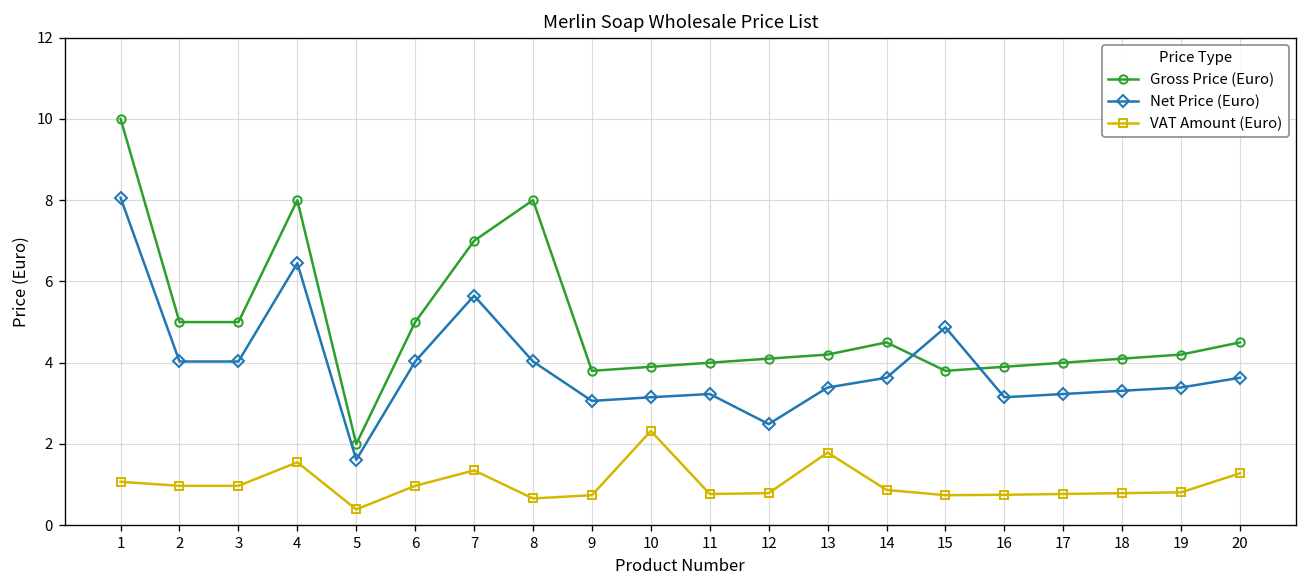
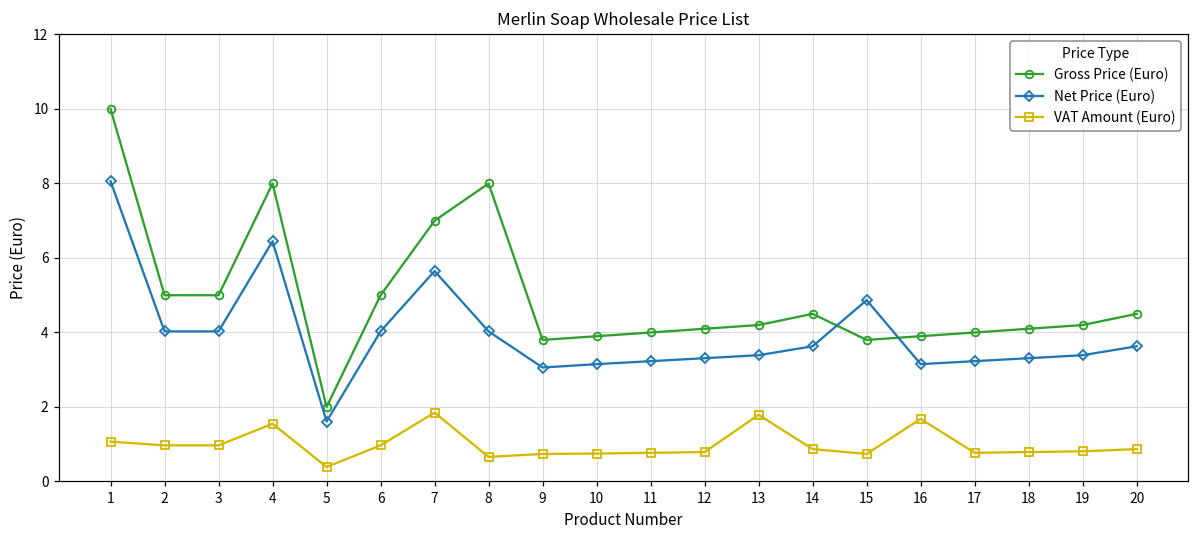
  {
    "Gross Price (Euro)": {
      "1": 10.0,
      "2": 5.0,
      "3": 5.0,
      "4": 8.0,
      "5": 2.0,
      "6": 5.0,
      "7": 7.0,
      "8": 8.0,
      "9": 3.8,
      "10": 3.9,
      "11": 4.0,
      "12": 4.1,
      "13": 4.2,
      "14": 4.5,
      "15": 3.8,
      "16": 3.9,
      "17": 4.0,
      "18": 4.1,
      "19": 4.2,
      "20": 4.5
    },
    "Net Price (Euro)": {
      "1": 8.1,
      "2": 4.0,
      "3": 4.0,
      "4": 6.5,
      "5": 1.6,
      "6": 4.0,
      "7": 5.7,
      "8": 4.0,
      "9": 3.1,
      "10": 3.2,
      "11": 3.2,
-     "12": 2.5,
+     "12": 3.3,
      "13": 3.4,
      "14": 3.6,
      "15": 4.9,
      "16": 3.2,
      "17": 3.2,
      "18": 3.3,
      "19": 3.4,
      "20": 3.6
    },
    "VAT Amount (Euro)": {
      "1": 1.1,
      "2": 1.0,
      "3": 1.0,
      "4": 1.6,
      "5": 0.4,
      "6": 1.0,
-     "7": 1.4,
+     "7": 1.9,
      "8": 0.7,
      "9": 0.7,
-     "10": 2.3,
+     "10": 0.8,
      "11": 0.8,
      "12": 0.8,
      "13": 1.8,
      "14": 0.9,
      "15": 0.7,
-     "16": 0.8,
+     "16": 1.7,
      "17": 0.8,
      "18": 0.8,
      "19": 0.8,
-     "20": 1.3
+     "20": 0.9
    }
  }
